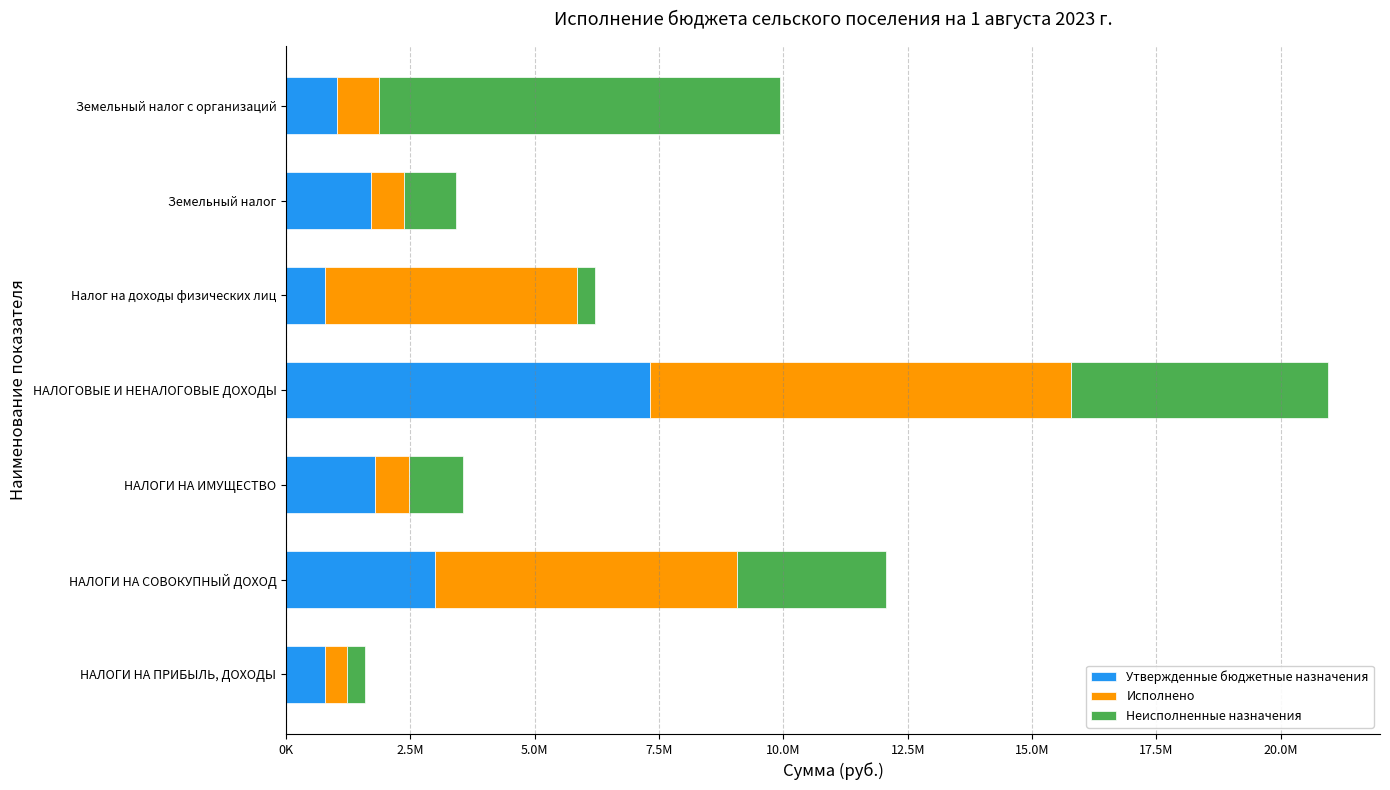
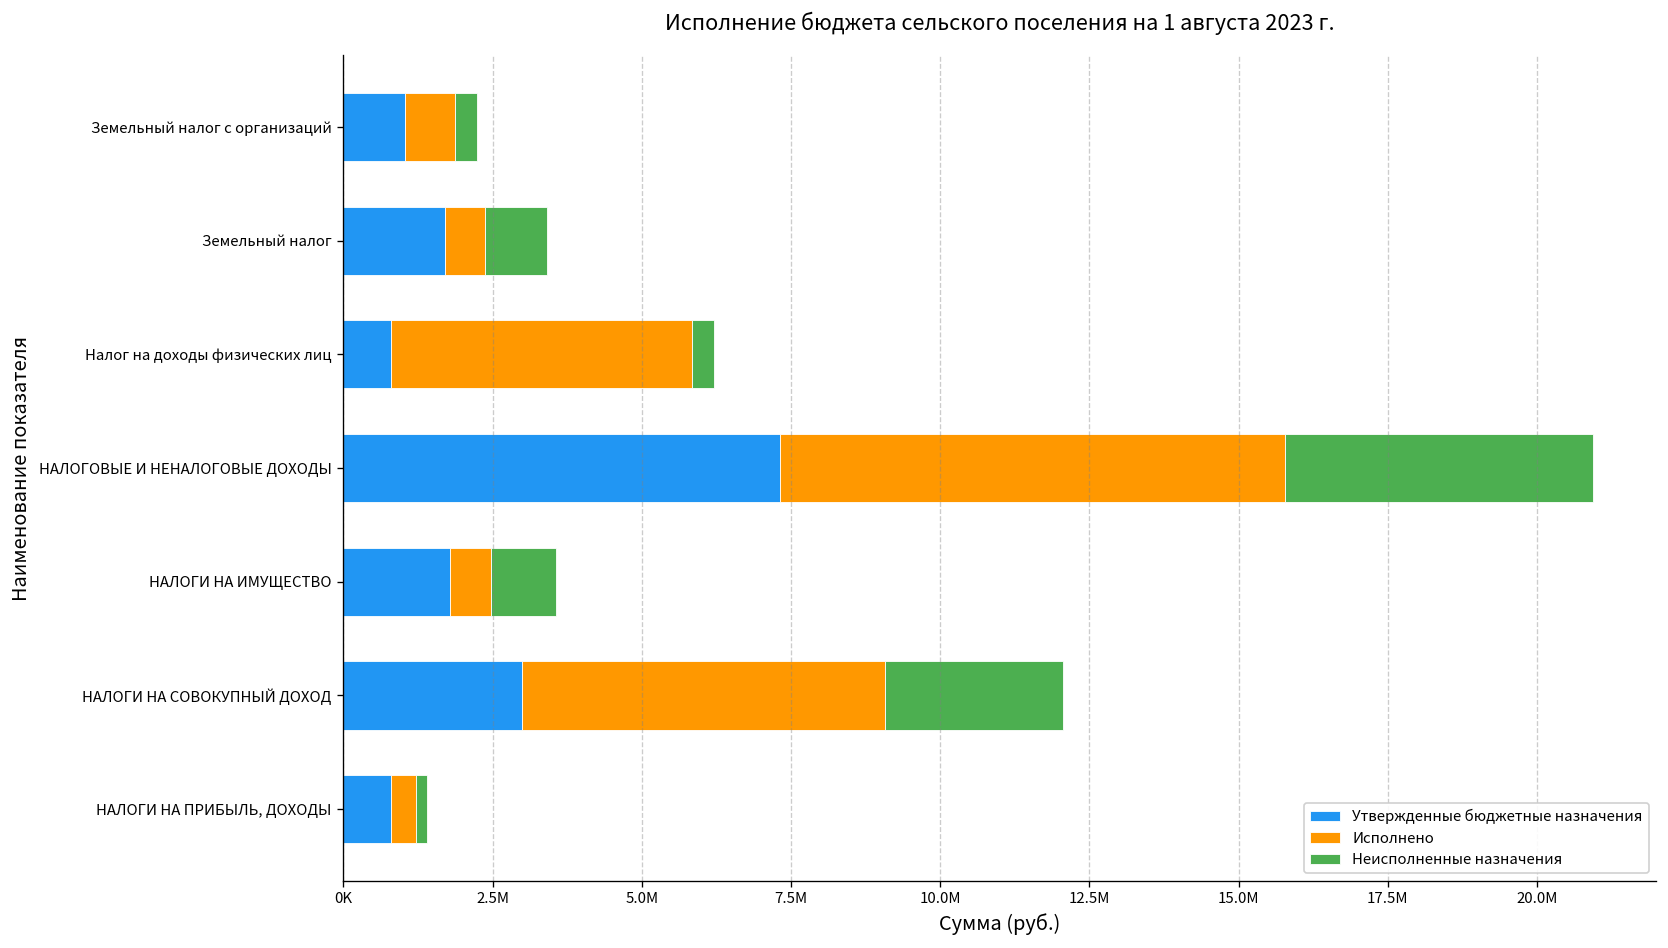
  {
    "Утвержденные бюджетные назначения": {
      "Земельный налог с организаций": 1000000,
      "Земельный налог": 1700000,
      "Налог на доходы физических лиц": 800000,
      "НАЛОГОВЫЕ И НЕНАЛОГОВЫЕ ДОХОДЫ": 7300000,
      "НАЛОГИ НА ИМУЩЕСТВО": 1800000,
      "НАЛОГИ НА СОВОКУПНЫЙ ДОХОД": 3000000,
      "НАЛОГИ НА ПРИБЫЛЬ, ДОХОДЫ": 800000
    },
    "Исполнено": {
      "Земельный налог с организаций": 800000,
      "Земельный налог": 700000,
      "Налог на доходы физических лиц": 5100000,
      "НАЛОГОВЫЕ И НЕНАЛОГОВЫЕ ДОХОДЫ": 8500000,
      "НАЛОГИ НА ИМУЩЕСТВО": 700000,
      "НАЛОГИ НА СОВОКУПНЫЙ ДОХОД": 6100000,
      "НАЛОГИ НА ПРИБЫЛЬ, ДОХОДЫ": 400000
    },
    "Неисполненные назначения": {
-     "Земельный налог с организаций": 8100000,
+     "Земельный налог с организаций": 400000,
      "Земельный налог": 1000000,
      "Налог на доходы физических лиц": 400000,
      "НАЛОГОВЫЕ И НЕНАЛОГОВЫЕ ДОХОДЫ": 5200000,
      "НАЛОГИ НА ИМУЩЕСТВО": 1100000,
      "НАЛОГИ НА СОВОКУПНЫЙ ДОХОД": 3000000,
-     "НАЛОГИ НА ПРИБЫЛЬ, ДОХОДЫ": 400000
+     "НАЛОГИ НА ПРИБЫЛЬ, ДОХОДЫ": 200000
    }
  }
